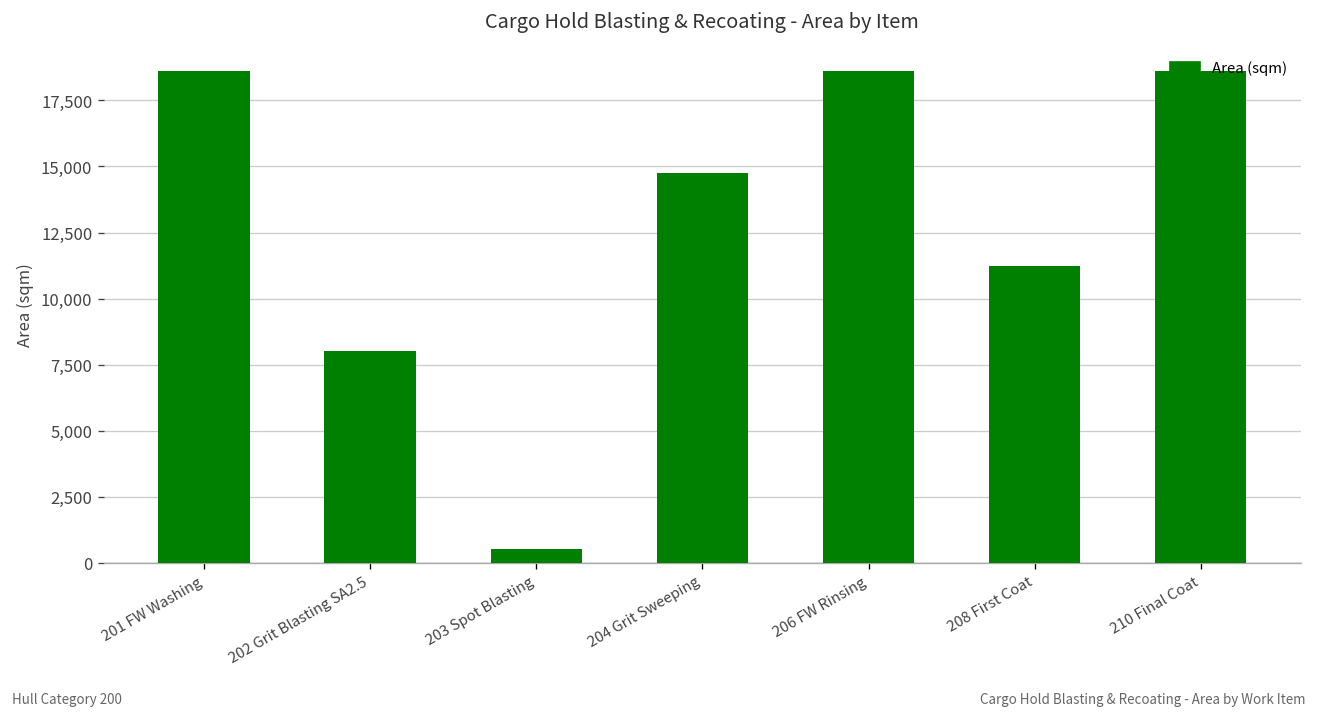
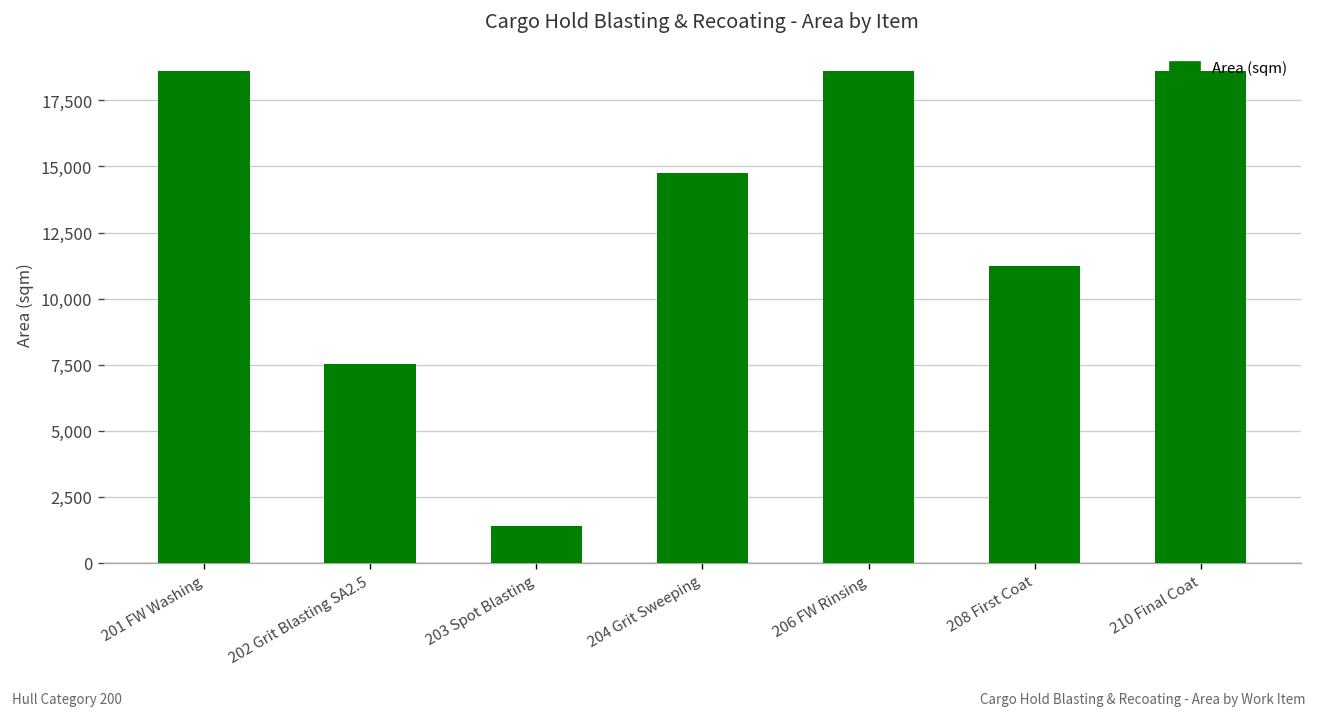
  {
    "201 FW Washing": "18,600",
-   "202 Grit Blasting SA2.5": "8,000",
-   "203 Spot Blasting": "500",
+   "202 Grit Blasting SA2.5": "7,500",
+   "203 Spot Blasting": "1,400",
    "204 Grit Sweeping": "14,800",
    "206 FW Rinsing": "18,600",
    "208 First Coat": "11,200",
    "210 Final Coat": "18,600"
  }
